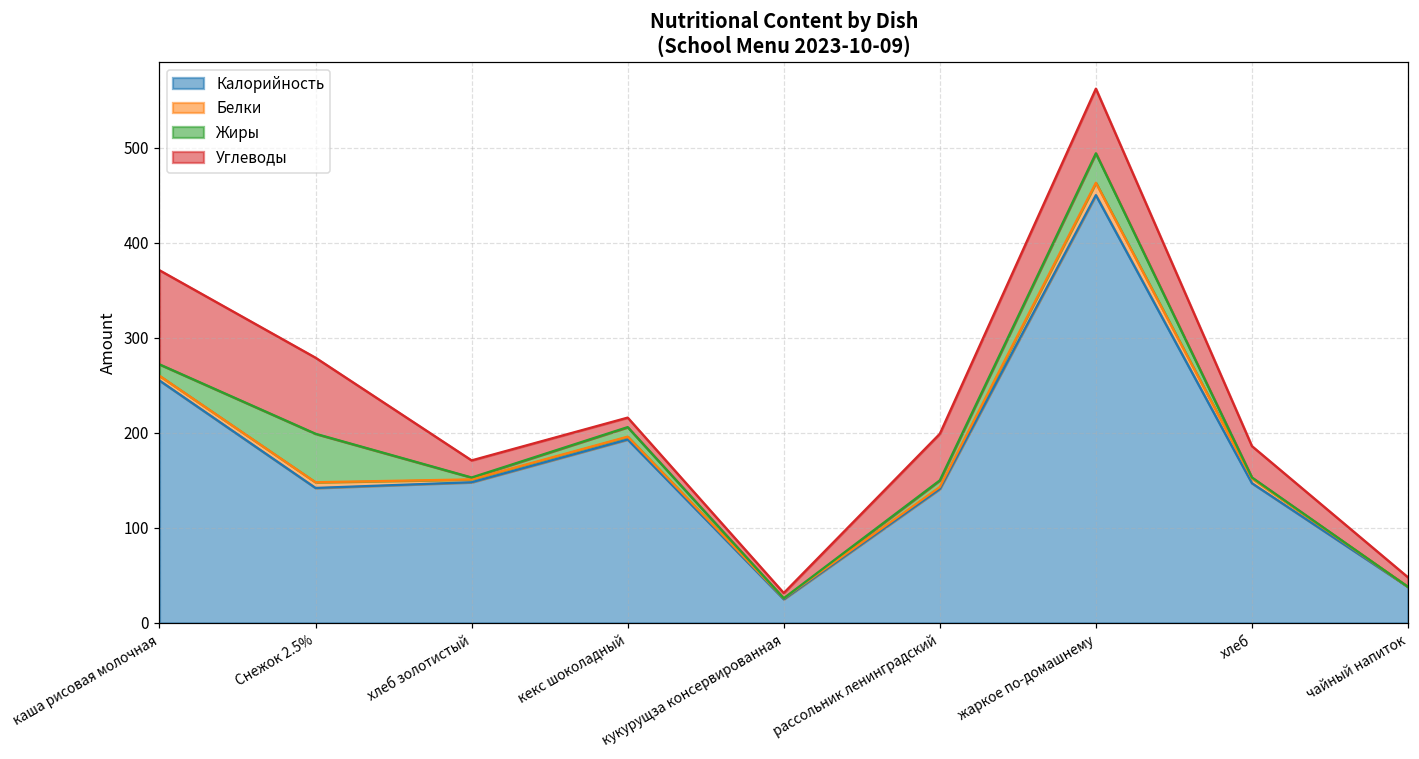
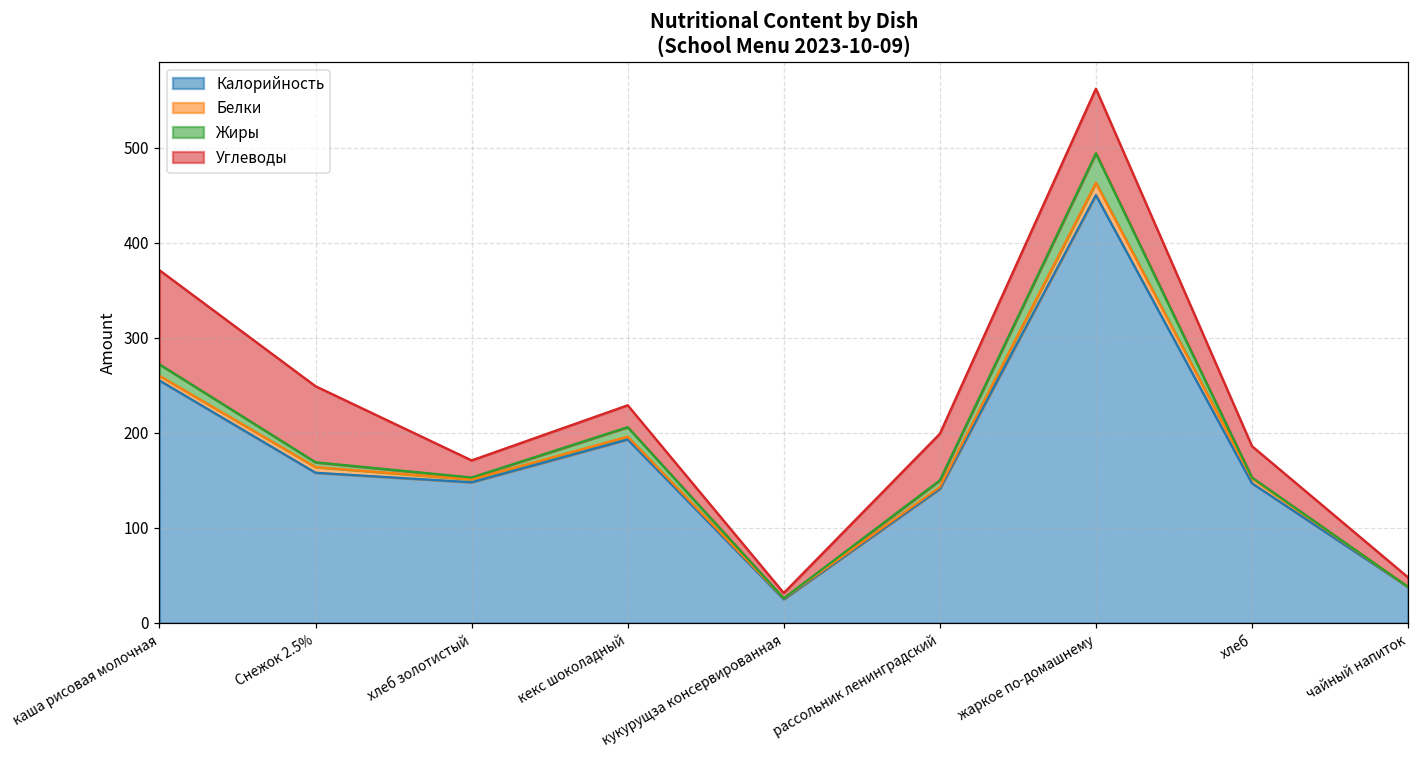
  {
    "Калорийность": {
      "каша рисовая молочная": 260,
-     "Снежок 2.5%": 140,
+     "Снежок 2.5%": 160,
      "хлеб золотистый": 150,
      "кекс шоколадный": 190,
      "жаркое по-домашнему": 450,
      "хлеб": 150
    },
    "Белки": {
      "каша рисовая молочная": 10,
      "Снежок 2.5%": 10,
      "кекс шоколадный": 0,
      "жаркое по-домашнему": 10
    },
    "Жиры": {
      "каша рисовая молочная": 10,
-     "Снежок 2.5%": 50,
+     "Снежок 2.5%": 10,
      "кекс шоколадный": 10,
      "рассольник ленинградский": 10,
      "жаркое по-домашнему": 30
    },
    "Углеводы": {
      "каша рисовая молочная": 100,
      "Снежок 2.5%": 80,
      "хлеб золотистый": 20,
-     "кекс шоколадный": 10,
+     "кекс шоколадный": 20,
      "кукурущза консервированная": 10,
      "рассольник ленинградский": 50,
      "жаркое по-домашнему": 70,
      "хлеб": 30,
      "чайный напиток": 10
    }
  }
